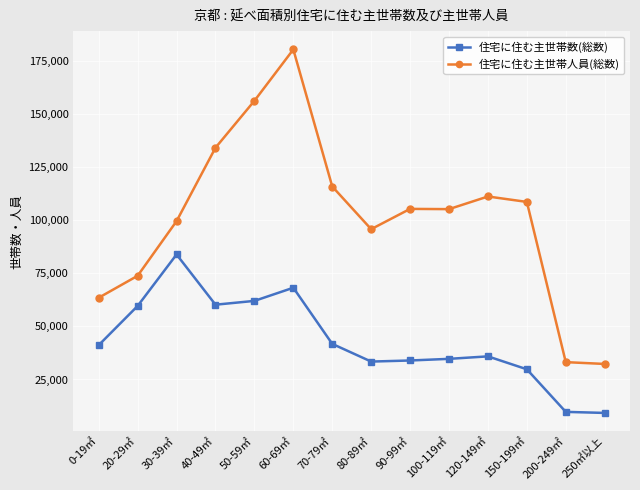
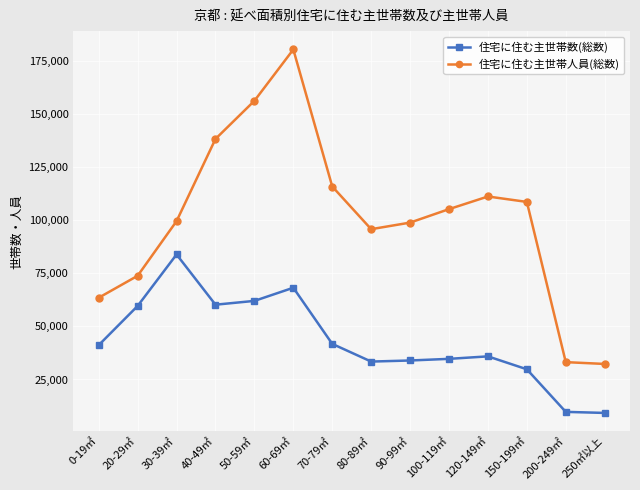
  {
    "住宅に住む主世帯数(総数)": {
      "0-19㎡": "41,000",
      "20-29㎡": "60,000",
      "30-39㎡": "84,000",
      "40-49㎡": "60,000",
      "50-59㎡": "62,000",
      "60-69㎡": "68,000",
      "70-79㎡": "42,000",
      "80-89㎡": "33,000",
      "90-99㎡": "34,000",
      "100-119㎡": "35,000",
      "120-149㎡": "36,000",
      "150-199㎡": "30,000",
      "200-249㎡": "10,000",
      "250㎡以上": "9,000"
    },
    "住宅に住む主世帯人員(総数)": {
      "0-19㎡": "64,000",
      "20-29㎡": "74,000",
      "30-39㎡": "100,000",
-     "40-49㎡": "134,000",
+     "40-49㎡": "138,000",
      "50-59㎡": "156,000",
      "60-69㎡": "180,000",
      "70-79㎡": "116,000",
      "80-89㎡": "96,000",
-     "90-99㎡": "105,000",
+     "90-99㎡": "99,000",
      "100-119㎡": "105,000",
      "120-149㎡": "111,000",
      "150-199㎡": "109,000",
      "200-249㎡": "33,000",
      "250㎡以上": "32,000"
    }
  }
